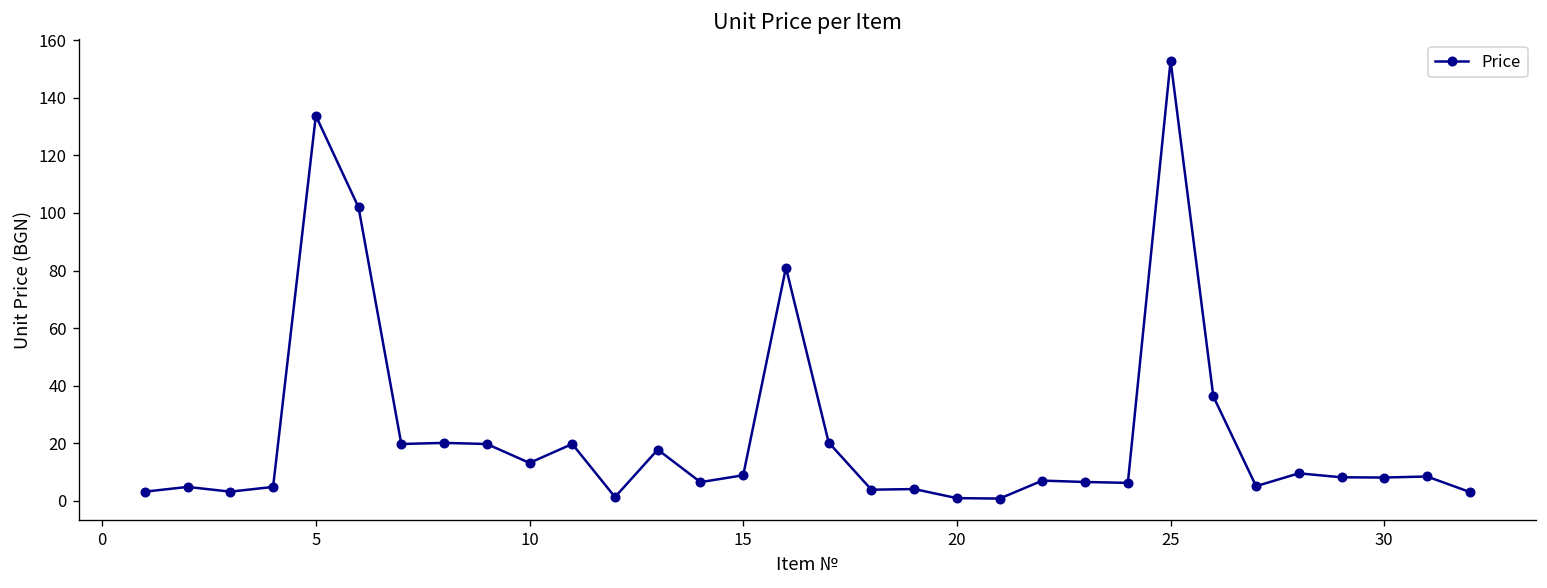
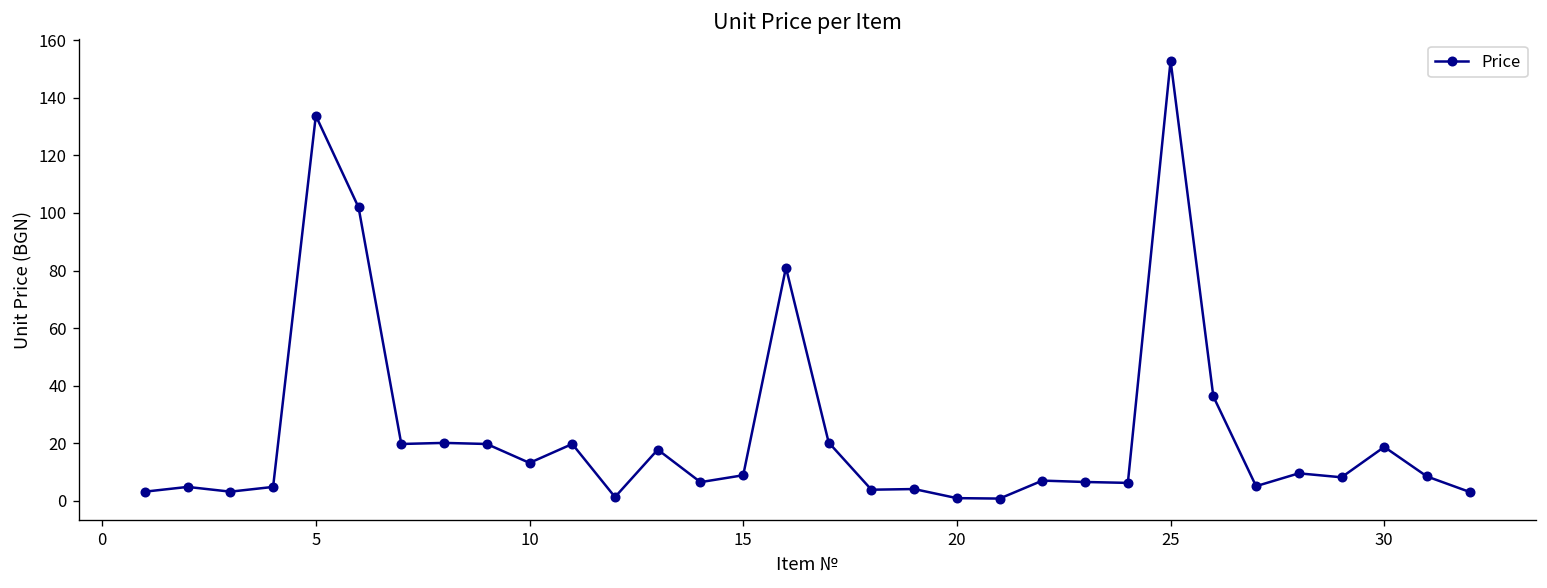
  {
    "5": 134,
    "10": 13,
    "15": 9,
    "20": 1,
    "25": 153,
-   "30": 8
+   "30": 19
  }
